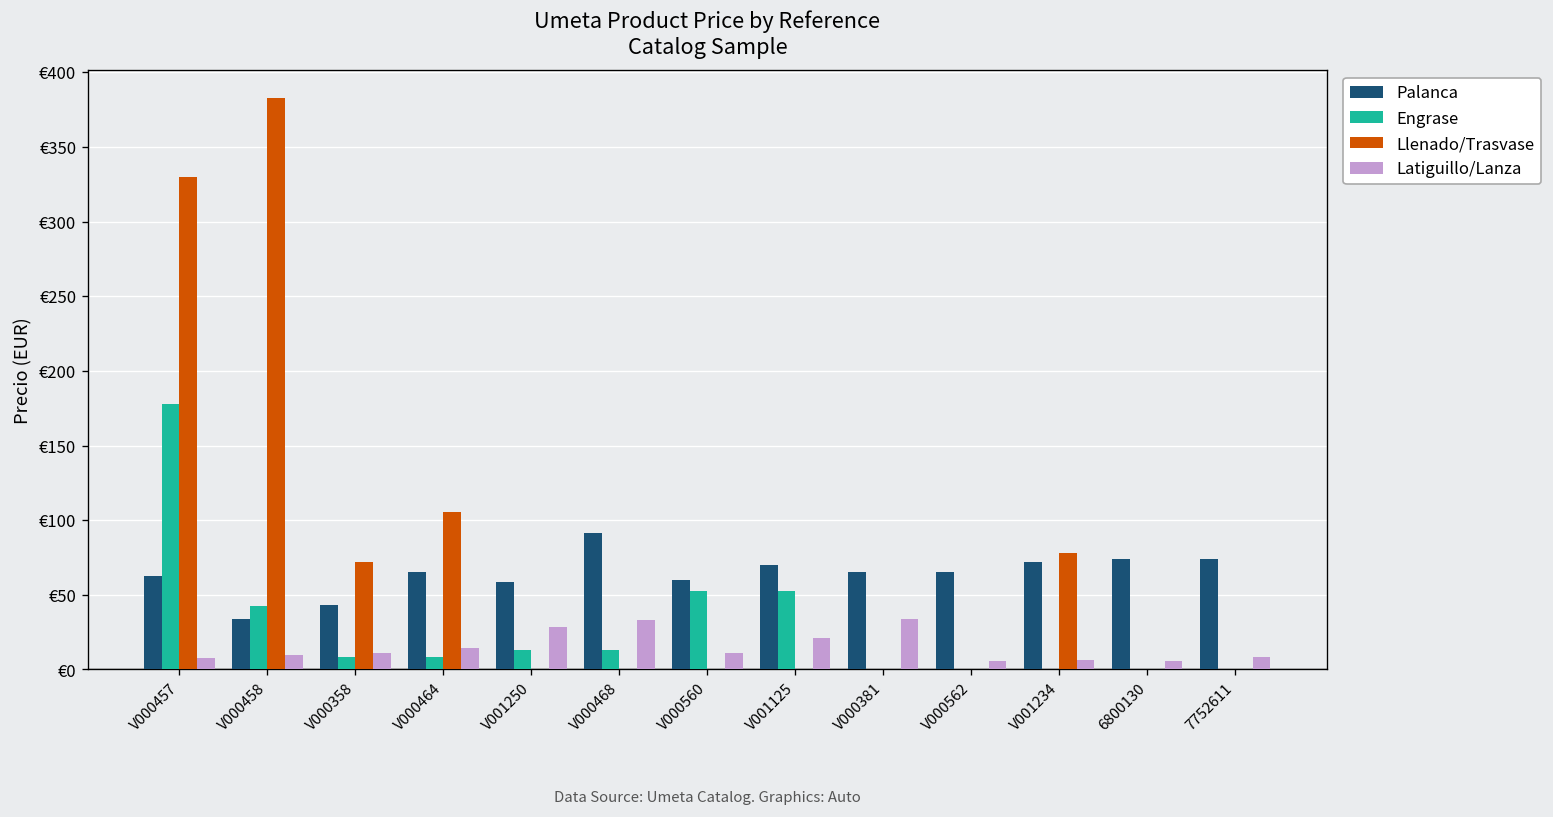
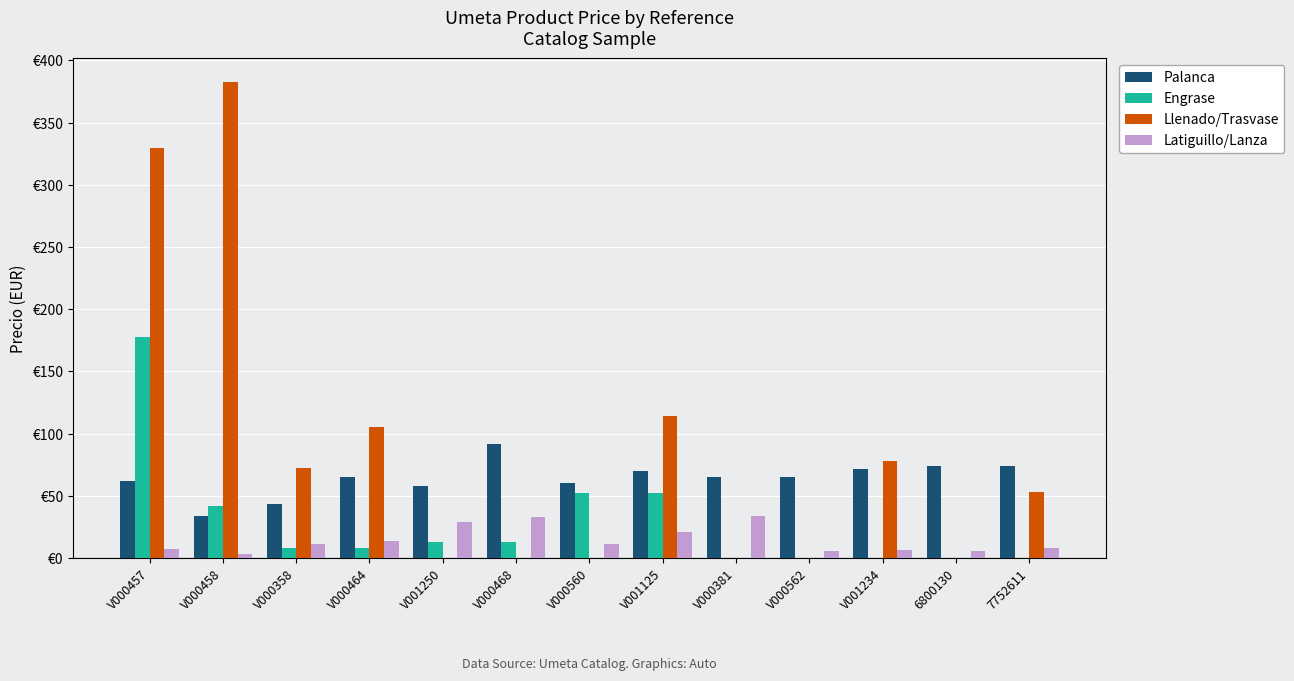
  {
    "Palanca": {
      "V000457": "€62",
      "V000458": "€34",
      "V000358": "€44",
      "V000464": "€65",
      "V001250": "€58",
      "V000468": "€91",
      "V000560": "€60",
      "V001125": "€70",
      "V000381": "€65",
      "V000562": "€65",
      "V001234": "€72",
      "6800130": "€74",
      "7752611": "€74"
    },
    "Engrase": {
      "V000457": "€178",
      "V000458": "€42",
      "V000358": "€8",
      "V000464": "€8",
      "V001250": "€13",
      "V000468": "€13",
      "V000560": "€53",
      "V001125": "€53",
      "V000381": "€0",
      "V000562": "€0",
      "V001234": "€0",
      "6800130": "€0",
      "7752611": "€0"
    },
    "Llenado/Trasvase": {
      "V000457": "€330",
      "V000458": "€383",
      "V000358": "€72",
      "V000464": "€105",
      "V001250": "€0",
      "V000468": "€0",
      "V000560": "€0",
-     "V001125": "€0",
+     "V001125": "€114",
      "V000381": "€0",
      "V000562": "€0",
      "V001234": "€78",
      "6800130": "€0",
-     "7752611": "€0"
+     "7752611": "€53"
    },
    "Latiguillo/Lanza": {
      "V000457": "€8",
-     "V000458": "€10",
+     "V000458": "€3",
      "V000358": "€11",
      "V000464": "€14",
      "V001250": "€29",
      "V000468": "€33",
      "V000560": "€11",
      "V001125": "€21",
      "V000381": "€34",
      "V000562": "€6",
      "V001234": "€6",
      "6800130": "€6",
      "7752611": "€8"
    }
  }
